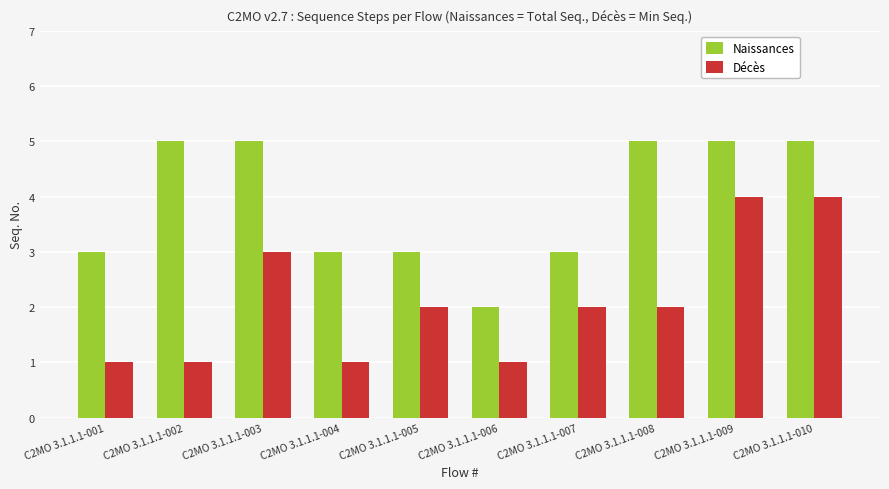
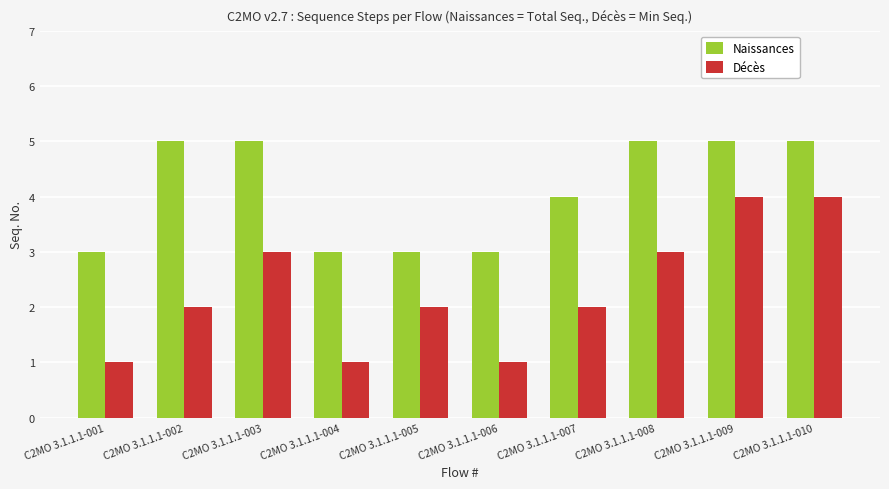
  {
    "Naissances": {
      "C2MO 3.1.1.1-001": 3,
      "C2MO 3.1.1.1-002": 5,
      "C2MO 3.1.1.1-003": 5,
      "C2MO 3.1.1.1-004": 3,
      "C2MO 3.1.1.1-005": 3,
-     "C2MO 3.1.1.1-006": 2,
-     "C2MO 3.1.1.1-007": 3,
+     "C2MO 3.1.1.1-006": 3,
+     "C2MO 3.1.1.1-007": 4,
      "C2MO 3.1.1.1-008": 5,
      "C2MO 3.1.1.1-009": 5,
      "C2MO 3.1.1.1-010": 5
    },
    "Décès": {
      "C2MO 3.1.1.1-001": 1,
-     "C2MO 3.1.1.1-002": 1,
+     "C2MO 3.1.1.1-002": 2,
      "C2MO 3.1.1.1-003": 3,
      "C2MO 3.1.1.1-004": 1,
      "C2MO 3.1.1.1-005": 2,
      "C2MO 3.1.1.1-006": 1,
      "C2MO 3.1.1.1-007": 2,
-     "C2MO 3.1.1.1-008": 2,
+     "C2MO 3.1.1.1-008": 3,
      "C2MO 3.1.1.1-009": 4,
      "C2MO 3.1.1.1-010": 4
    }
  }
